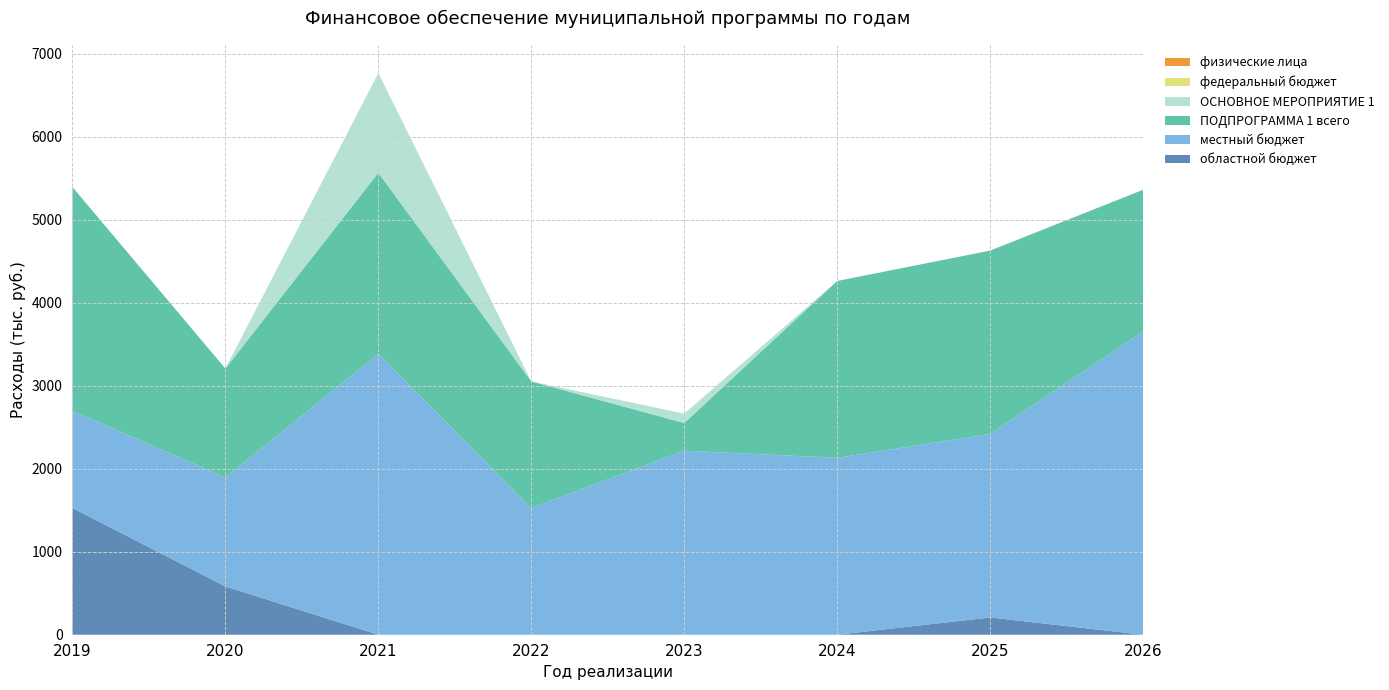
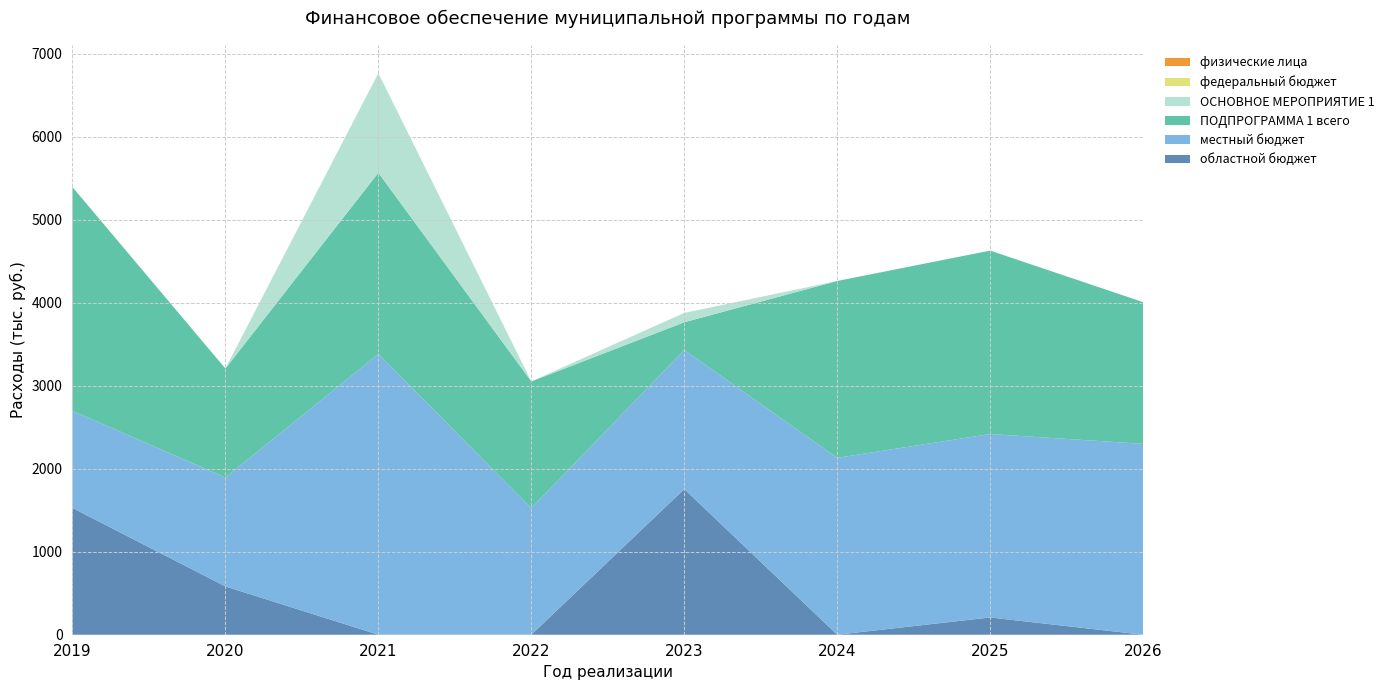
  {
    "областной бюджет": {
      "2019": 1500,
      "2020": 600,
      "2021": 0,
      "2022": 0,
-     "2023": 0,
+     "2023": 1800,
      "2024": 0,
      "2025": 200,
      "2026": 0
    },
    "местный бюджет": {
      "2019": 1200,
      "2020": 1300,
      "2021": 3400,
      "2022": 1500,
-     "2023": 2200,
+     "2023": 1700,
      "2024": 2100,
      "2025": 2200,
-     "2026": 3700
+     "2026": 2300
    },
    "ПОДПРОГРАММА 1 всего": {
      "2021": 2200,
      "2023": 300
    }
  }
